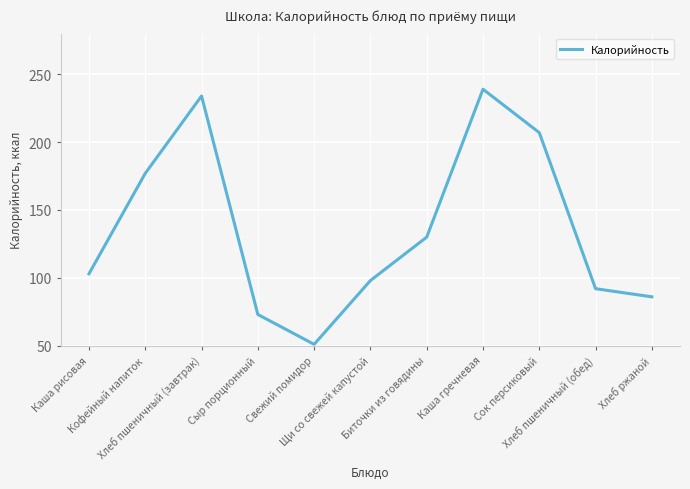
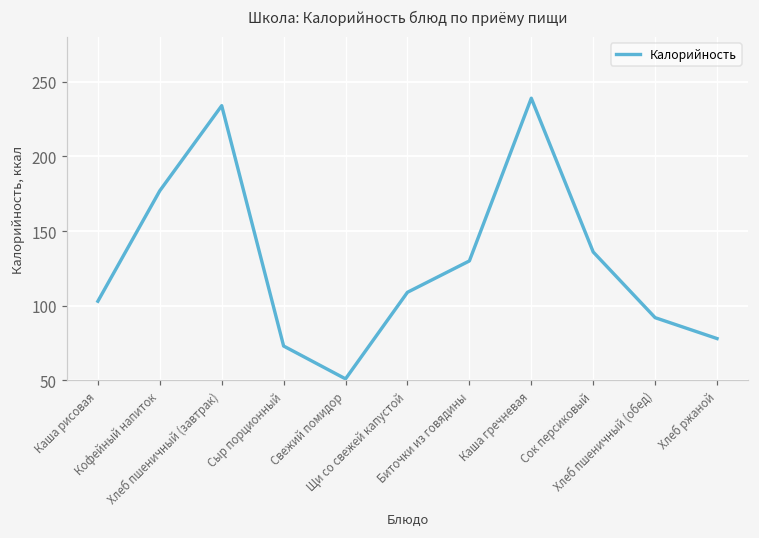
  {
    "Каша рисовая": 103,
    "Кофейный напиток": 177,
    "Хлеб пшеничный (завтрак)": 234,
    "Сыр порционный": 73,
    "Свежий помидор": 51,
-   "Щи со свежей капустой": 98,
+   "Щи со свежей капустой": 109,
    "Биточки из говядины": 130,
    "Каша гречневая": 239,
-   "Сок персиковый": 207,
+   "Сок персиковый": 136,
    "Хлеб пшеничный (обед)": 92,
-   "Хлеб ржаной": 86
+   "Хлеб ржаной": 78
  }
